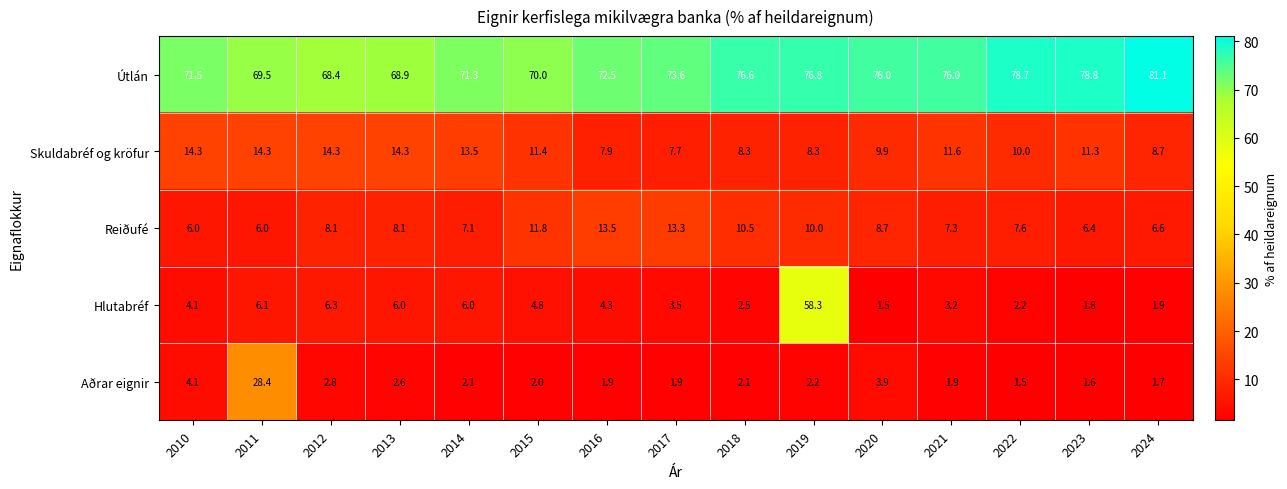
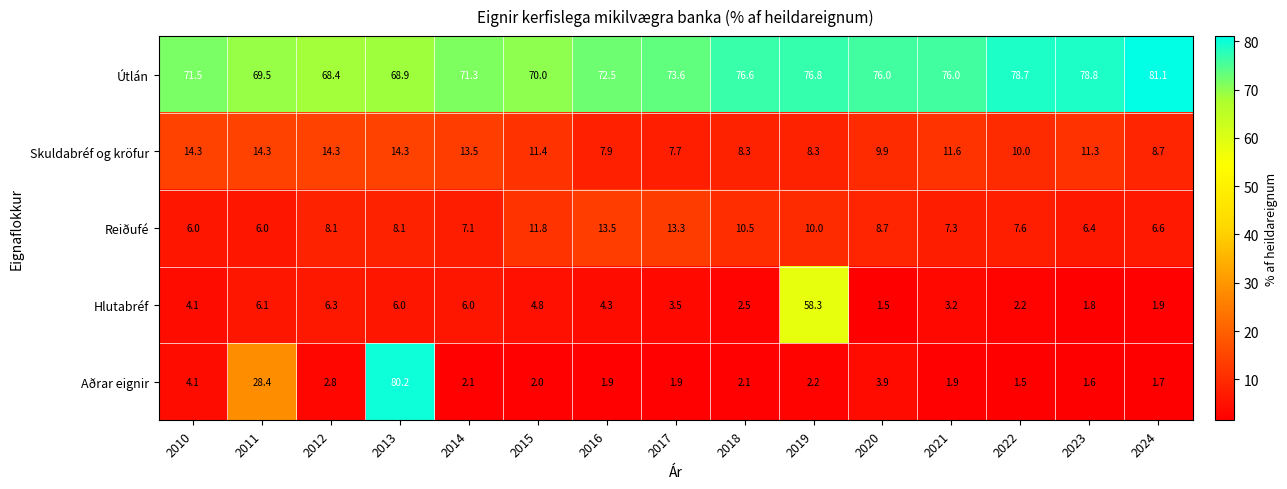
  {
    "Útlán": {
      "2010": 71.5,
      "2011": 69.5,
      "2012": 68.4,
      "2013": 68.9,
      "2014": 71.3,
      "2015": 70.0,
      "2016": 72.5,
      "2017": 73.6,
      "2018": 76.6,
      "2019": 76.8,
      "2020": 76.0,
      "2021": 76.0,
      "2022": 78.7,
      "2023": 78.8,
      "2024": 81.1
    },
    "Skuldabréf og kröfur": {
      "2010": 14.3,
      "2011": 14.3,
      "2012": 14.3,
      "2013": 14.3,
      "2014": 13.5,
      "2015": 11.4,
      "2016": 7.9,
      "2017": 7.7,
      "2018": 8.3,
      "2019": 8.3,
      "2020": 9.9,
      "2021": 11.6,
      "2022": 10.0,
      "2023": 11.3,
      "2024": 8.7
    },
    "Reiðufé": {
      "2010": 6.0,
      "2011": 6.0,
      "2012": 8.1,
      "2013": 8.1,
      "2014": 7.1,
      "2015": 11.8,
      "2016": 13.5,
      "2017": 13.3,
      "2018": 10.5,
      "2019": 10.0,
      "2020": 8.7,
      "2021": 7.3,
      "2022": 7.6,
      "2023": 6.4,
      "2024": 6.6
    },
    "Hlutabréf": {
      "2010": 4.1,
      "2011": 6.1,
      "2012": 6.3,
      "2013": 6.0,
      "2014": 6.0,
      "2015": 4.8,
      "2016": 4.3,
      "2017": 3.5,
      "2018": 2.5,
      "2019": 58.3,
      "2020": 1.5,
      "2021": 3.2,
      "2022": 2.2,
      "2023": 1.8,
      "2024": 1.9
    },
    "Aðrar eignir": {
      "2010": 4.1,
      "2011": 28.4,
      "2012": 2.8,
-     "2013": 2.6,
+     "2013": 80.2,
      "2014": 2.1,
      "2015": 2.0,
      "2016": 1.9,
      "2017": 1.9,
      "2018": 2.1,
      "2019": 2.2,
      "2020": 3.9,
      "2021": 1.9,
      "2022": 1.5,
      "2023": 1.6,
      "2024": 1.7
    }
  }
